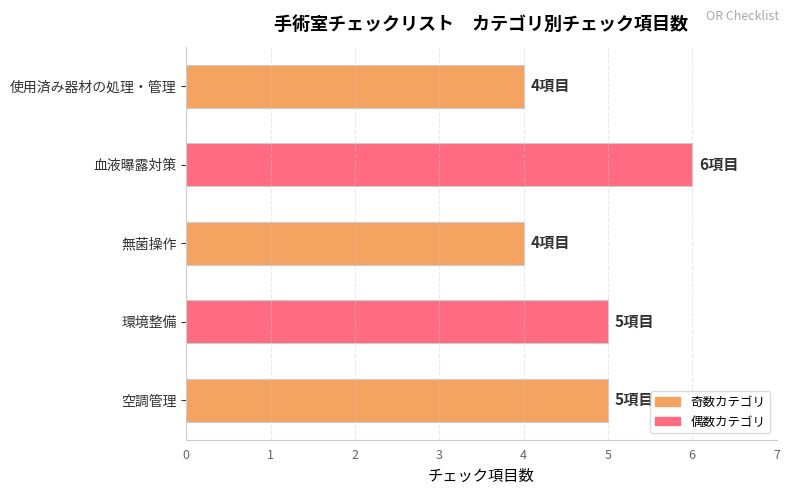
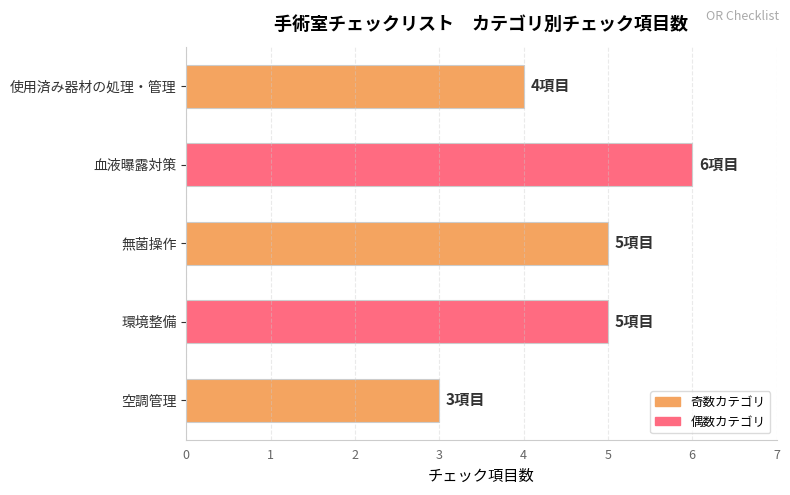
  {
    "使用済み器材の処理・管理": 4,
    "血液曝露対策": 6,
-   "無菌操作": 4,
+   "無菌操作": 5,
    "環境整備": 5,
-   "空調管理": 5
+   "空調管理": 3
  }
